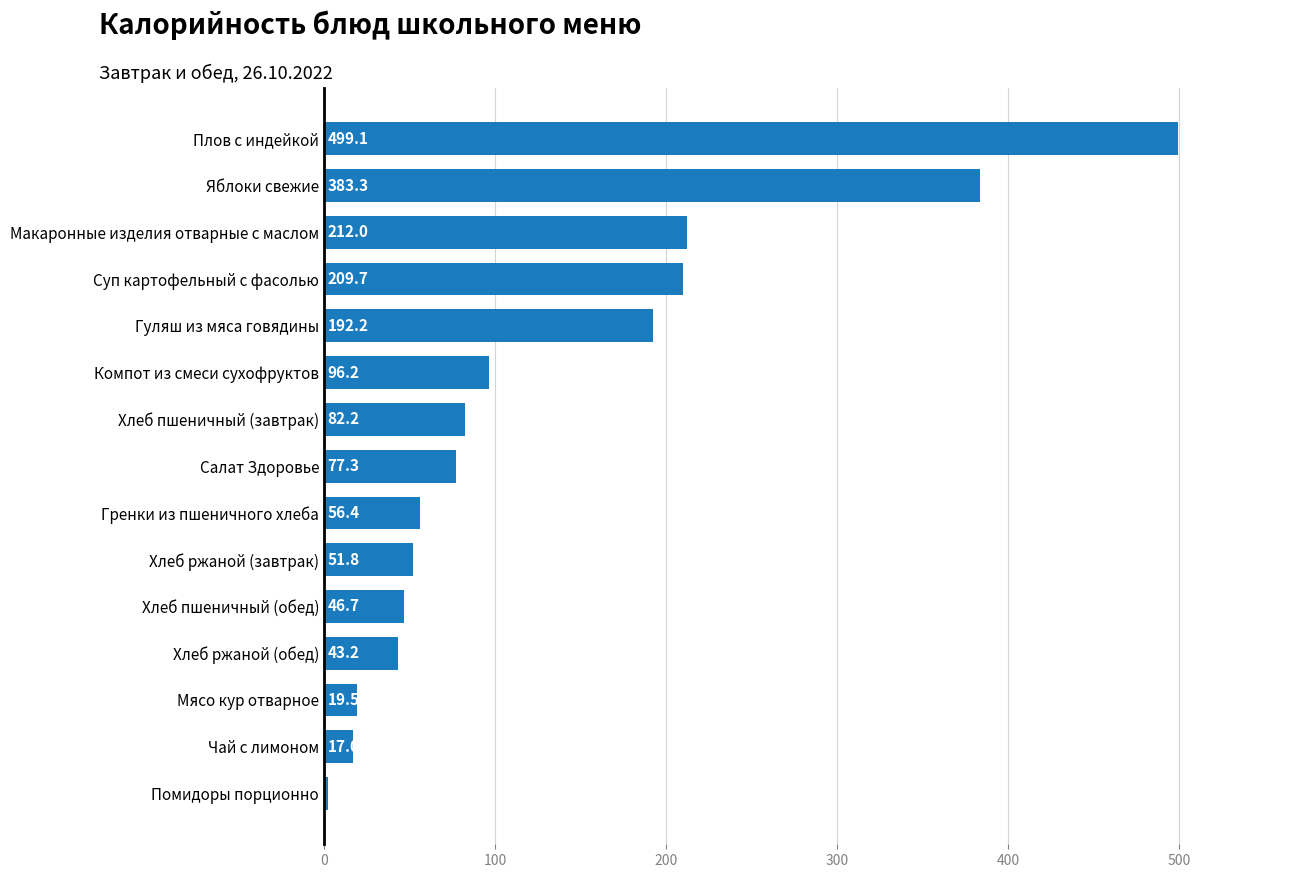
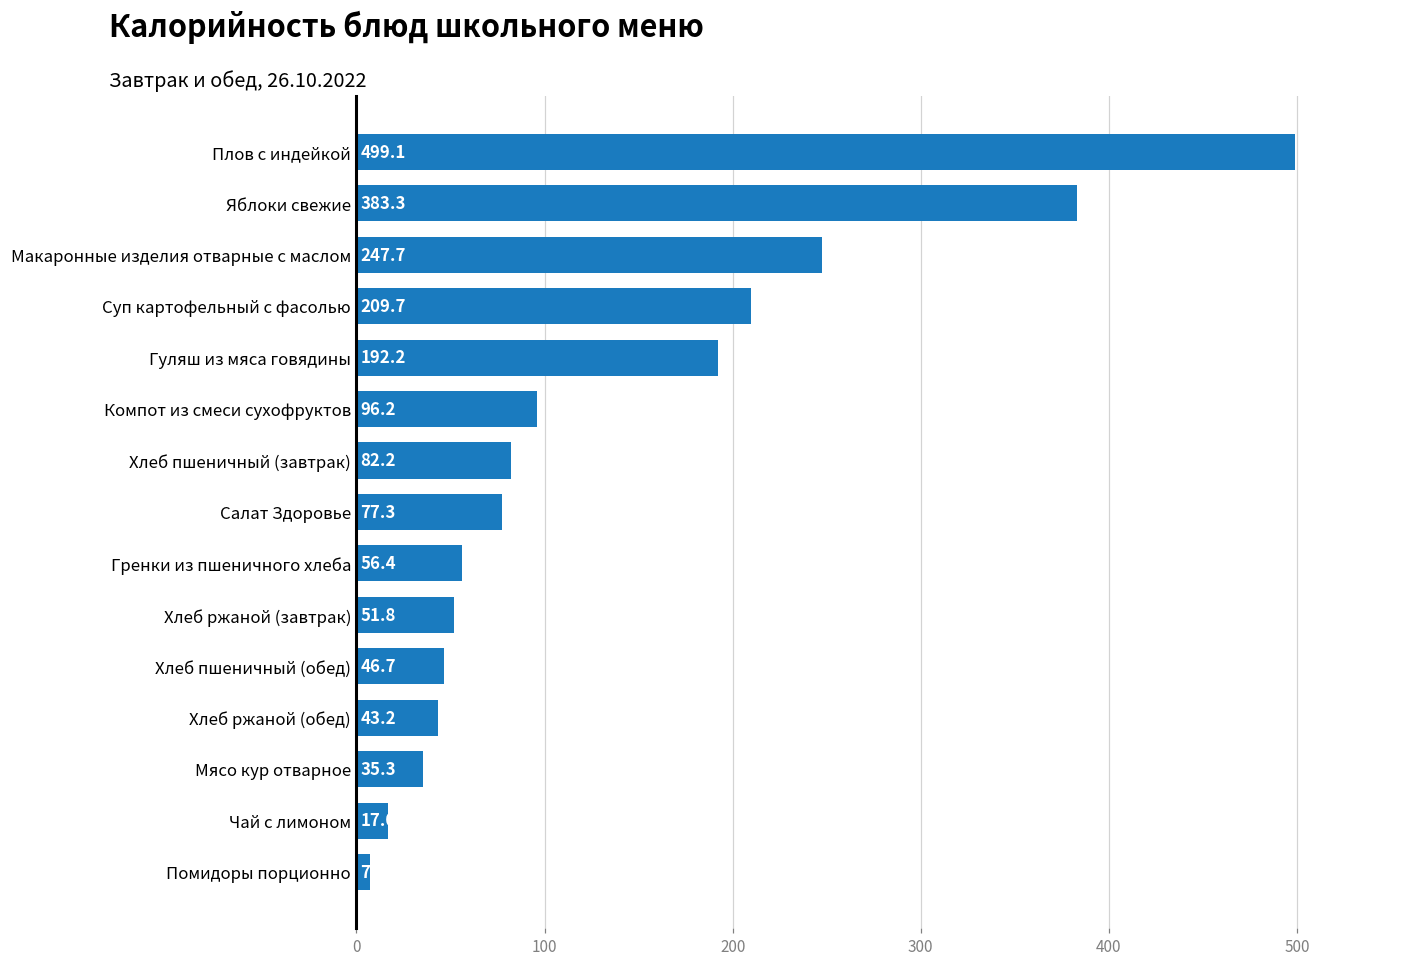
  {
    "Плов с индейкой": 499.1,
    "Яблоки свежие": 383.3,
-   "Макаронные изделия отварные с маслом": 212.0,
+   "Макаронные изделия отварные с маслом": 247.7,
    "Суп картофельный с фасолью": 209.7,
    "Гуляш из мяса говядины": 192.2,
    "Компот из смеси сухофруктов": 96.2,
    "Хлеб пшеничный (завтрак)": 82.2,
    "Салат Здоровье": 77.3,
    "Гренки из пшеничного хлеба": 56.4,
    "Хлеб ржаной (завтрак)": 51.8,
    "Хлеб пшеничный (обед)": 46.7,
    "Хлеб ржаной (обед)": 43.2,
-   "Мясо кур отварное": 19.5,
+   "Мясо кур отварное": 35.3,
    "Чай с лимоном": 17.0,
-   "Помидоры порционно": 2
+   "Помидоры порционно": 7
  }
